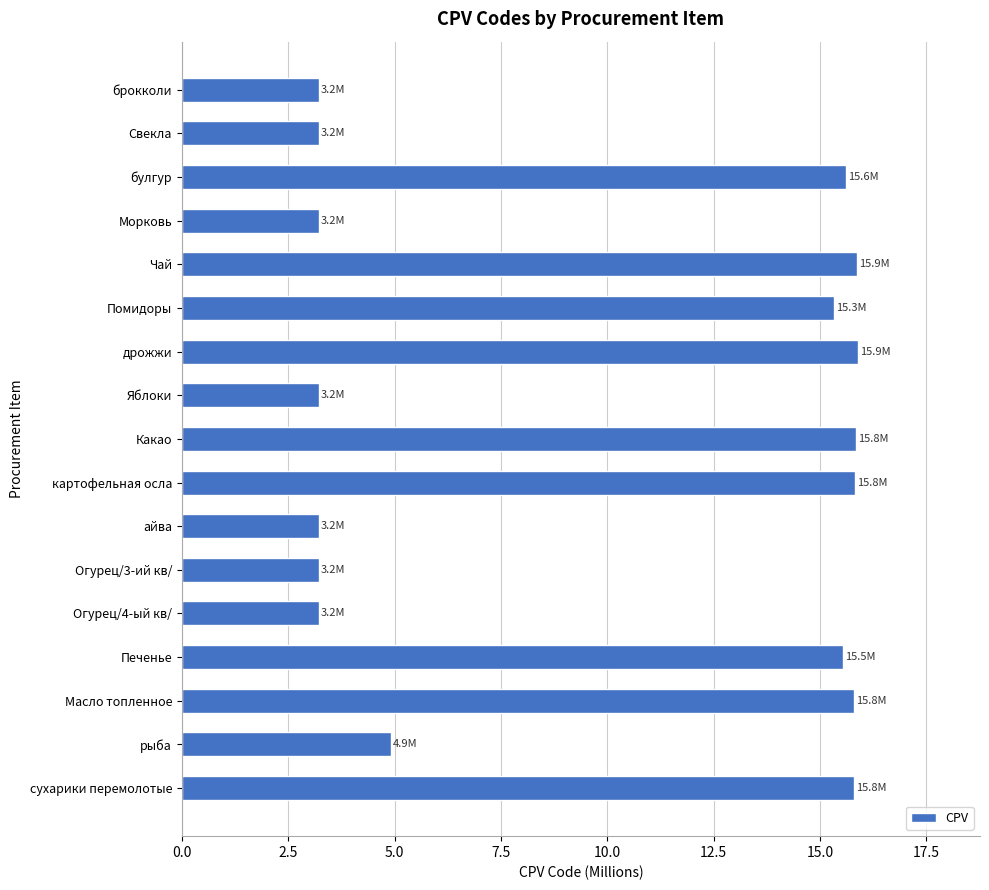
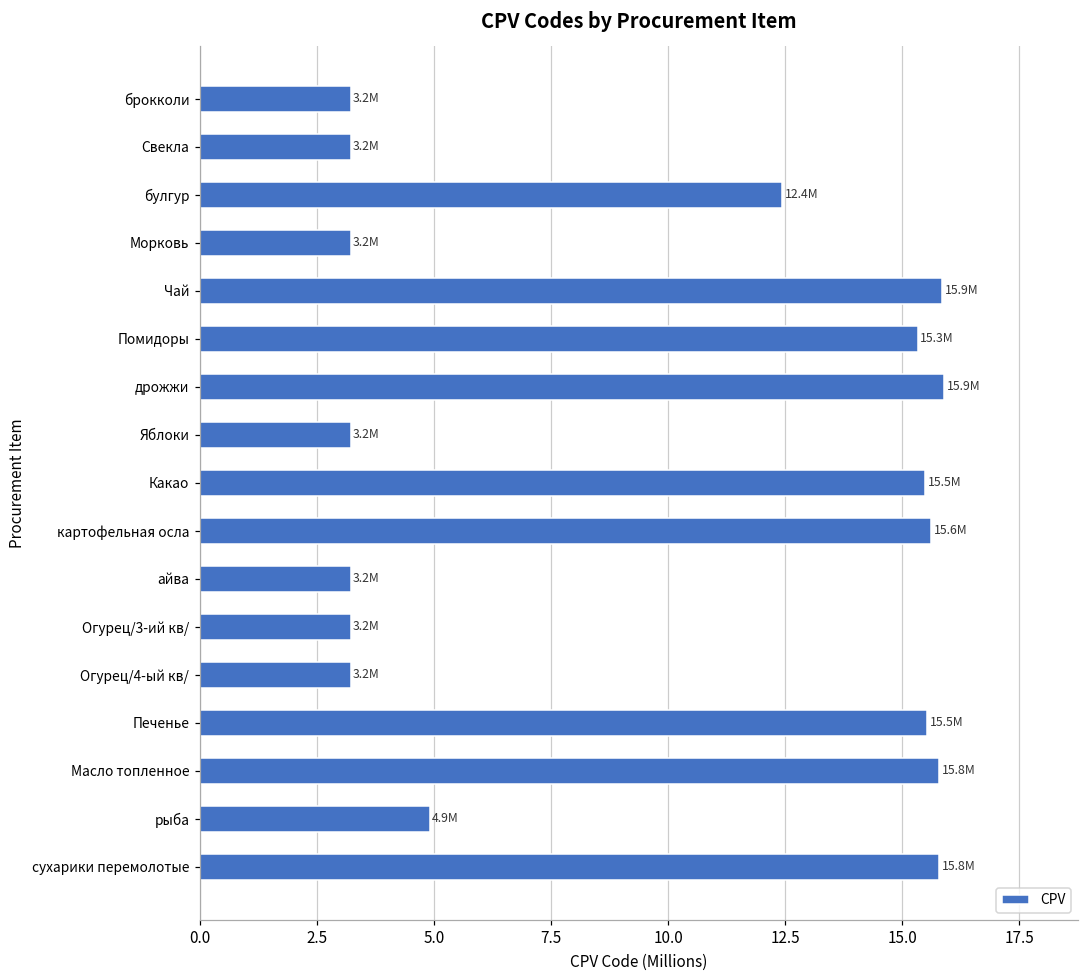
  {
    "брокколи": "3.2M",
    "Свекла": "3.2M",
-   "булгур": "15.6M",
+   "булгур": "12.4M",
    "Морковь": "3.2M",
    "Чай": "15.9M",
    "Помидоры": "15.3M",
    "дрожжи": "15.9M",
    "Яблоки": "3.2M",
-   "Какао": "15.8M",
-   "картофельная осла": "15.8M",
+   "Какао": "15.5M",
+   "картофельная осла": "15.6M",
    "айва": "3.2M",
    "Огурец/3-ий кв/": "3.2M",
    "Огурец/4-ый кв/": "3.2M",
    "Печенье": "15.5M",
    "Масло топленное": "15.8M",
    "рыба": "4.9M",
    "сухарики перемолотые": "15.8M"
  }
